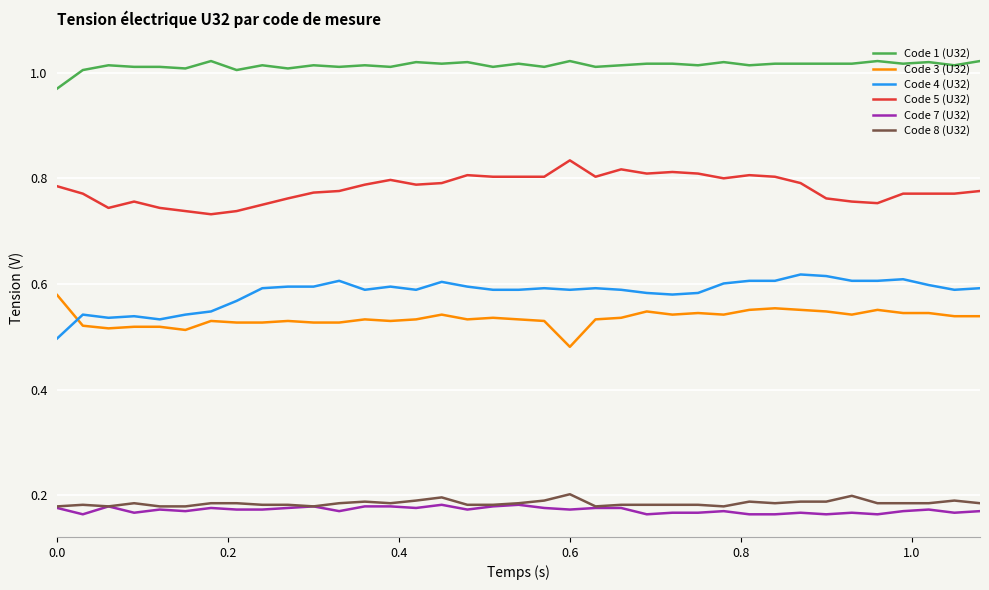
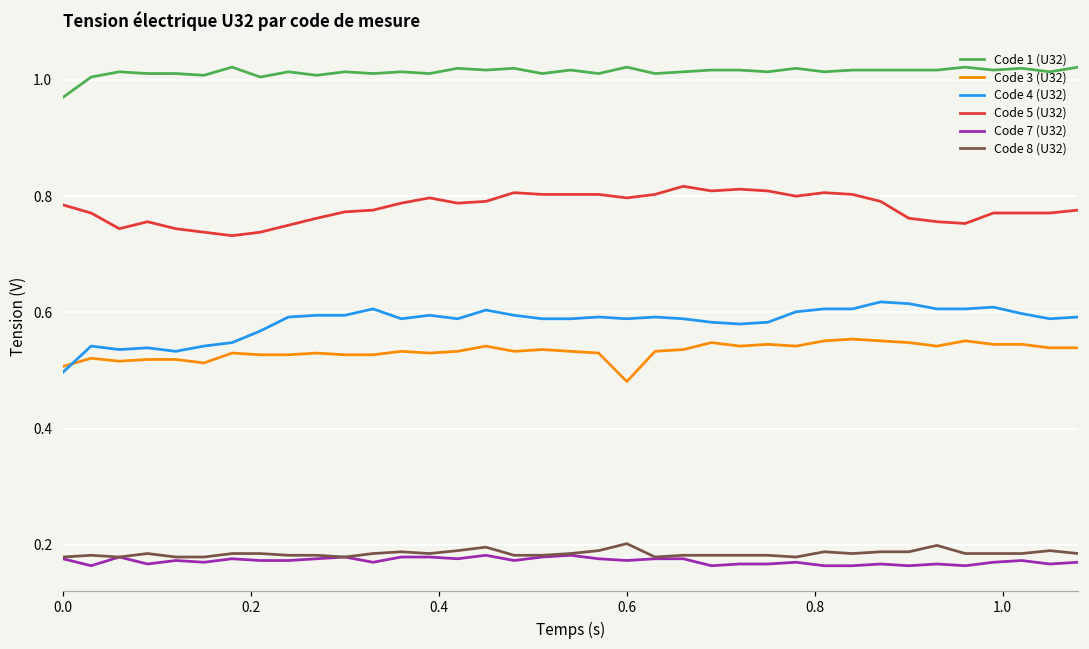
  {
    "Code 1 (U32)": {
      "0.0": 0.97,
      "0.6": 1.02
    },
    "Code 3 (U32)": {
-     "0.0": 0.58,
+     "0.0": 0.51,
      "0.6": 0.48
    },
    "Code 4 (U32)": {
      "0.0": 0.50,
      "0.6": 0.59
    },
    "Code 5 (U32)": {
      "0.0": 0.79,
-     "0.6": 0.83
+     "0.6": 0.80
    },
    "Code 7 (U32)": {
      "0.6": 0.17
    },
    "Code 8 (U32)": {
      "0.6": 0.20
    }
  }
